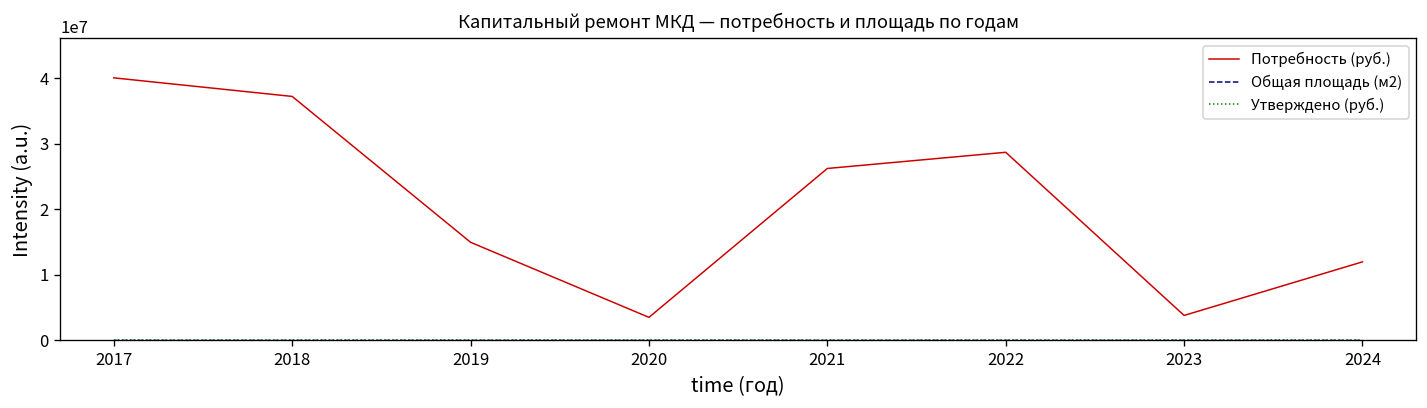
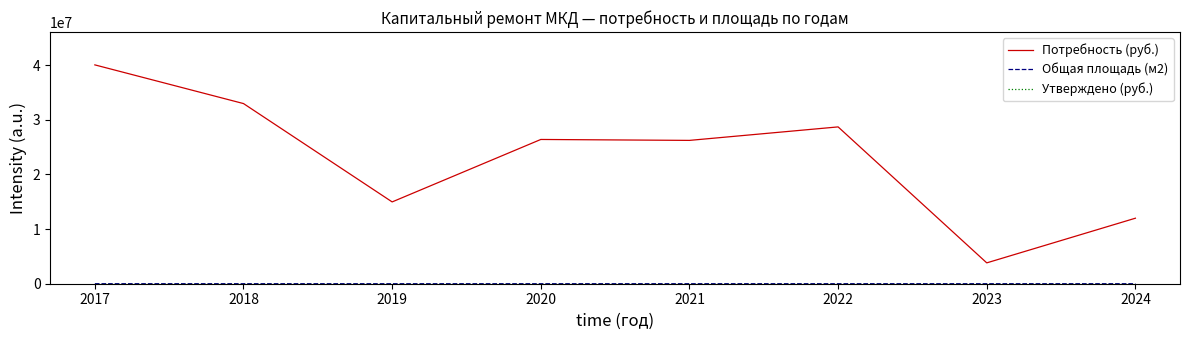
  {
    "Потребность (руб.)": {
      "2017": 40000000,
-     "2018": 37000000,
+     "2018": 33000000,
      "2019": 15000000,
-     "2020": 4000000,
+     "2020": 26000000,
      "2021": 26000000,
      "2022": 29000000,
      "2023": 4000000,
      "2024": 12000000
    },
    "Утверждено (руб.)": {
      "2017": 0,
      "2018": 0,
      "2019": 0,
      "2020": 0,
      "2021": 0,
      "2022": 0,
      "2023": 0,
      "2024": 0
    }
  }
